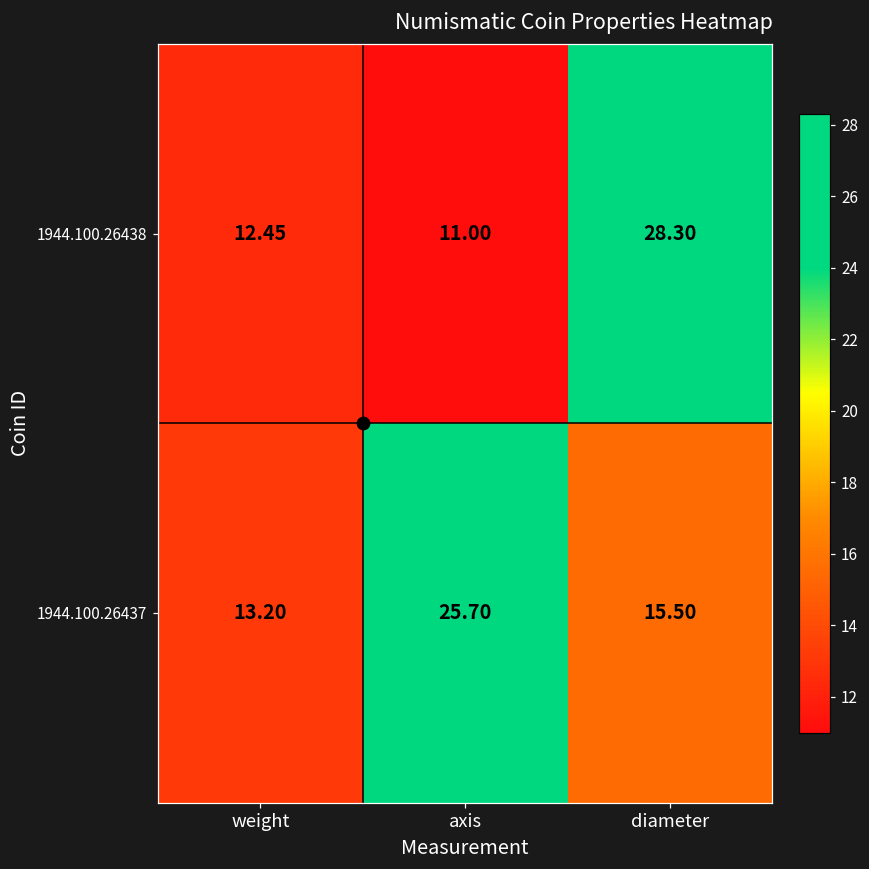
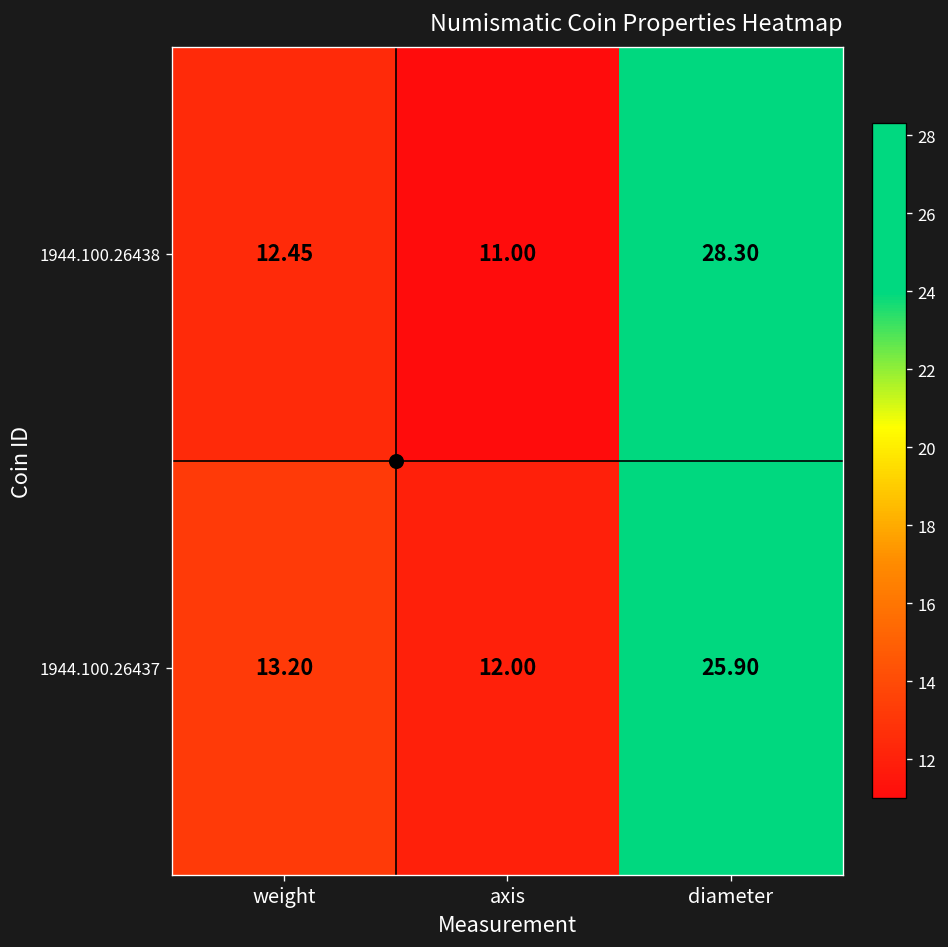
  {
    "1944.100.26438": {
      "weight": 12.45,
      "axis": 11.00,
      "diameter": 28.30
    },
    "1944.100.26437": {
      "weight": 13.20,
-     "axis": 25.70,
-     "diameter": 15.50
+     "axis": 12.00,
+     "diameter": 25.90
    }
  }
